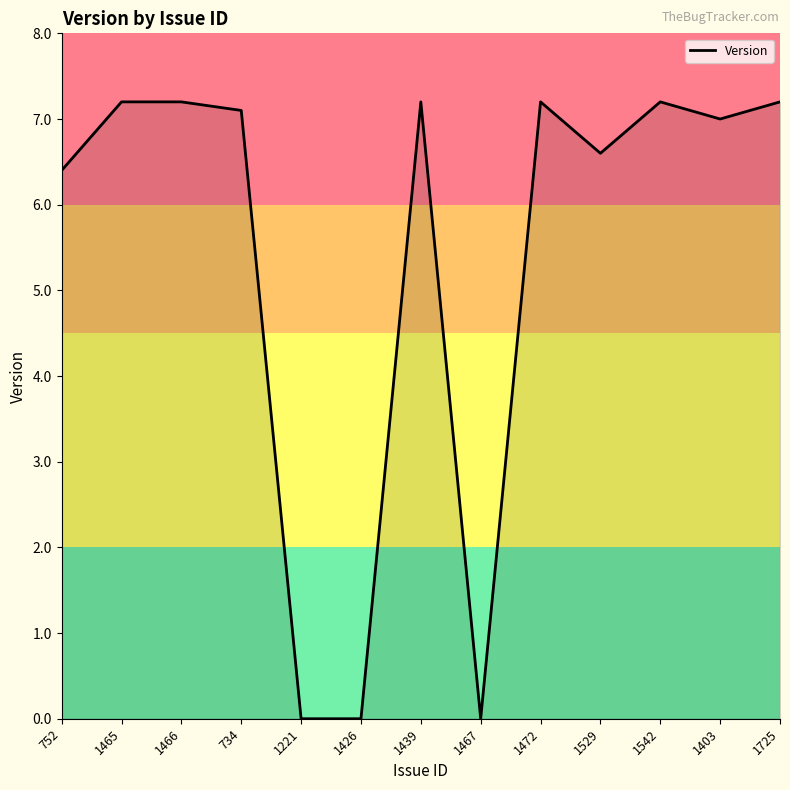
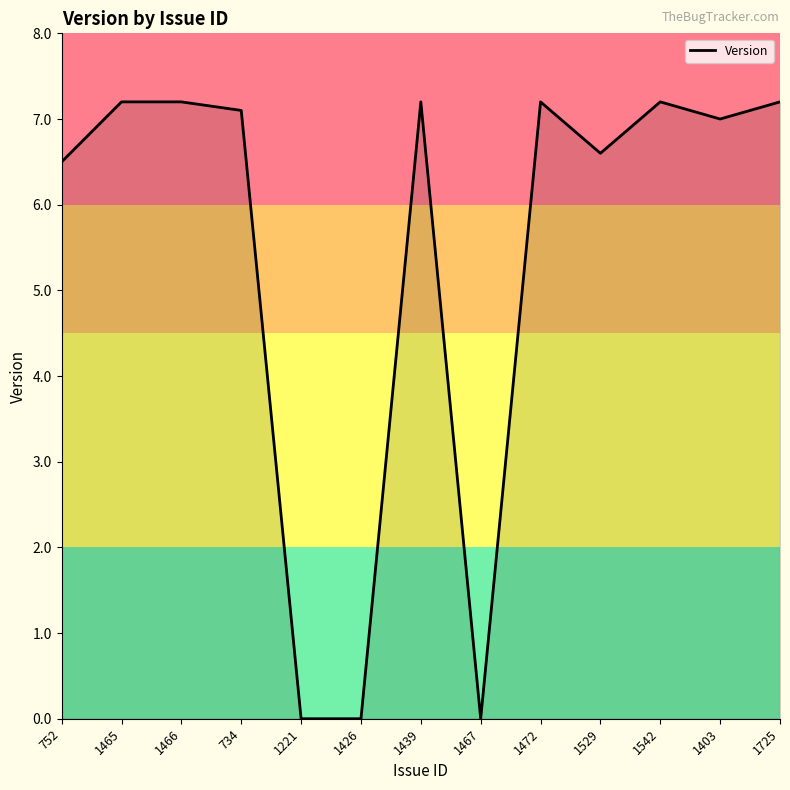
  {
-   "752": 6.4,
+   "752": 6.5,
    "1465": 7.2,
    "1466": 7.2,
    "734": 7.1,
    "1221": 0.0,
    "1426": 0.0,
    "1439": 7.2,
    "1467": 0.0,
    "1472": 7.2,
    "1529": 6.6,
    "1542": 7.2,
    "1403": 7.0,
    "1725": 7.2
  }
